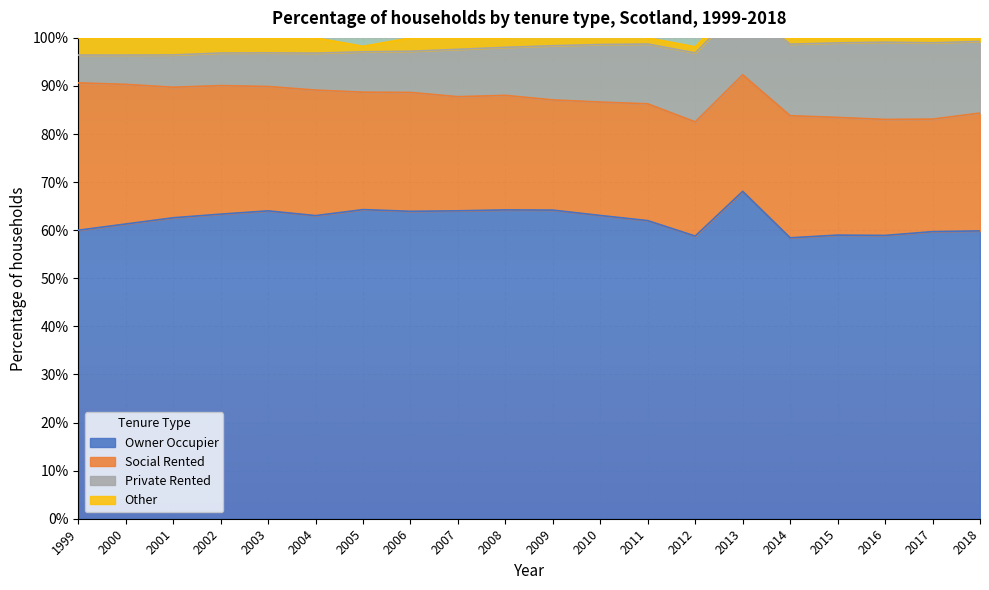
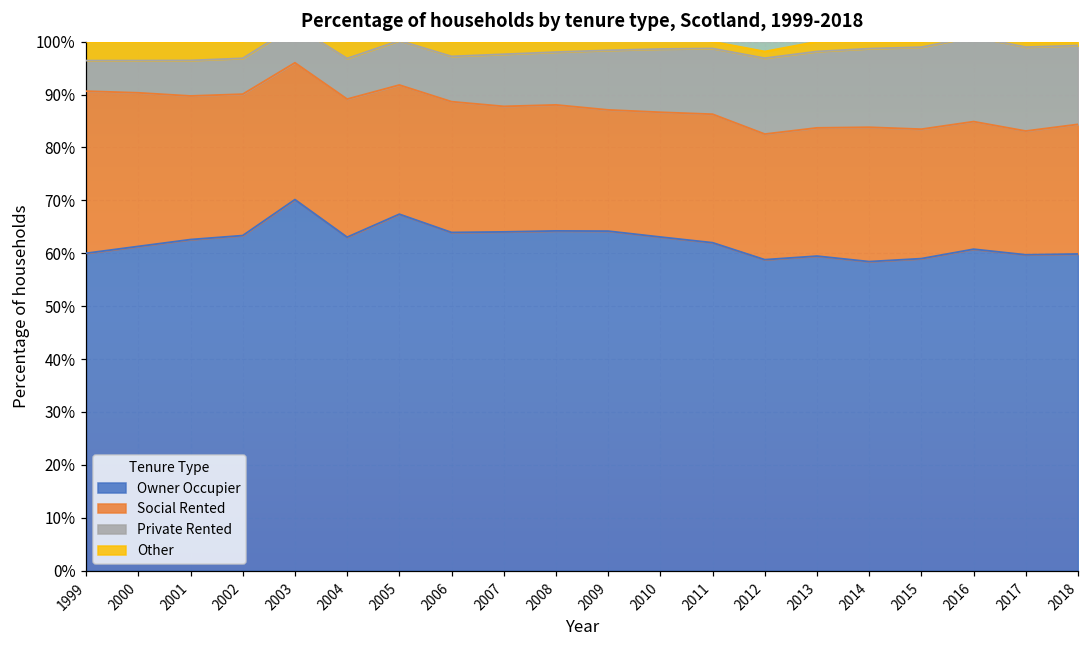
  {
    "Owner Occupier": {
      "1999": "60%",
      "2000": "61%",
      "2001": "63%",
      "2002": "63%",
-     "2003": "64%",
+     "2003": "70%",
      "2004": "63%",
-     "2005": "64%",
+     "2005": "67%",
      "2006": "64%",
      "2007": "64%",
      "2008": "64%",
      "2009": "64%",
      "2010": "63%",
      "2011": "62%",
      "2012": "59%",
-     "2013": "68%",
+     "2013": "59%",
      "2014": "58%",
      "2015": "59%",
-     "2016": "59%",
+     "2016": "61%",
      "2017": "60%",
      "2018": "60%"
    },
    "Social Rented": {
      "1999": "31%",
      "2000": "29%",
      "2001": "27%",
      "2002": "27%",
      "2003": "26%",
      "2004": "26%",
      "2005": "24%",
      "2006": "25%",
      "2007": "24%",
      "2008": "24%",
      "2009": "23%",
      "2010": "24%",
      "2011": "24%",
      "2012": "24%",
      "2013": "24%",
      "2014": "25%",
      "2015": "24%",
      "2016": "24%",
      "2017": "23%",
      "2018": "25%"
    },
    "Private Rented": {
      "1999": "6%",
      "2000": "6%",
      "2001": "7%",
      "2002": "7%",
      "2004": "8%",
      "2005": "8%",
      "2006": "9%",
      "2007": "10%",
      "2008": "10%",
      "2009": "11%",
      "2010": "12%",
      "2011": "12%",
      "2012": "14%",
      "2014": "15%",
      "2015": "16%",
      "2017": "16%",
      "2018": "15%"
    },
    "Other": {
      "1999": "4%",
      "2000": "4%",
      "2001": "4%",
      "2002": "3%",
      "2004": "3%",
      "2006": "3%",
      "2007": "2%",
      "2008": "2%",
      "2011": "1%",
      "2012": "1%",
      "2014": "1%",
      "2015": "1%",
      "2017": "1%",
      "2018": "1%"
    }
  }
